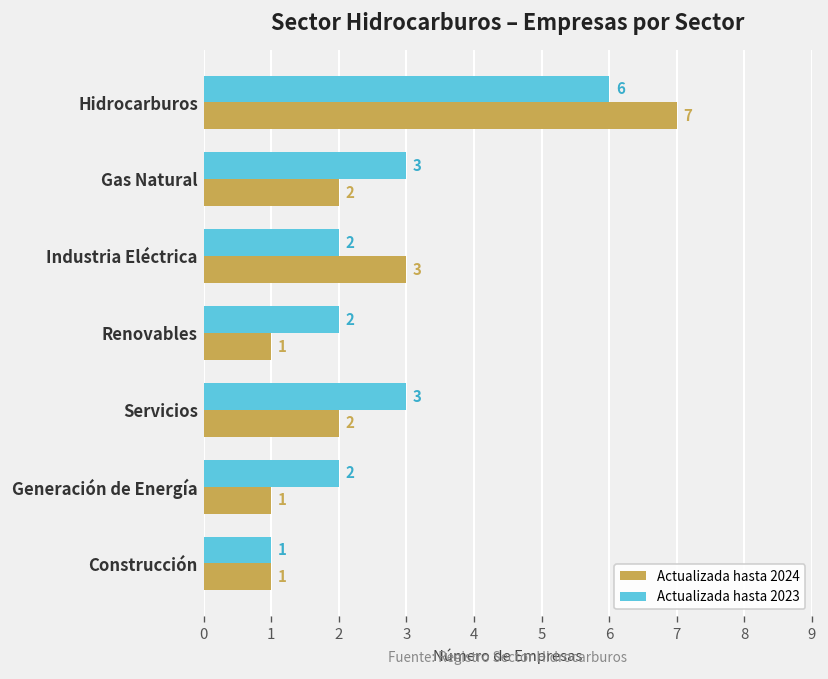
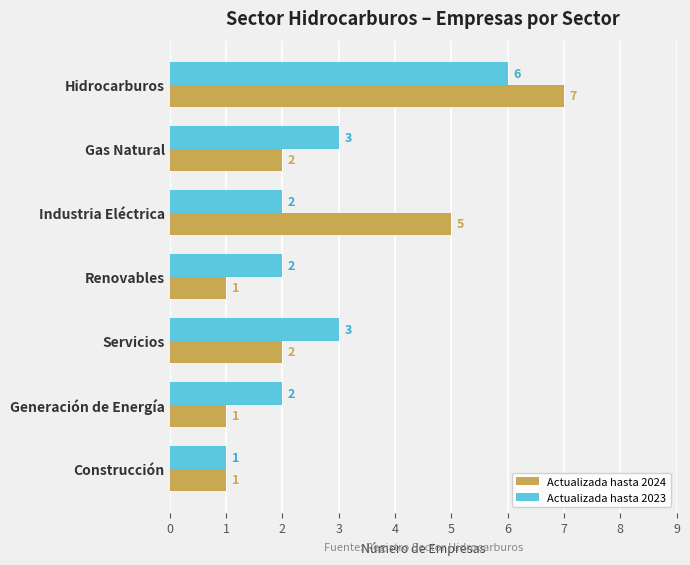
  {
    "Actualizada hasta 2024": {
      "Hidrocarburos": 7,
      "Gas Natural": 2,
-     "Industria Eléctrica": 3,
+     "Industria Eléctrica": 5,
      "Renovables": 1,
      "Servicios": 2,
      "Generación de Energía": 1,
      "Construcción": 1
    },
    "Actualizada hasta 2023": {
      "Hidrocarburos": 6,
      "Gas Natural": 3,
      "Industria Eléctrica": 2,
      "Renovables": 2,
      "Servicios": 3,
      "Generación de Energía": 2,
      "Construcción": 1
    }
  }
